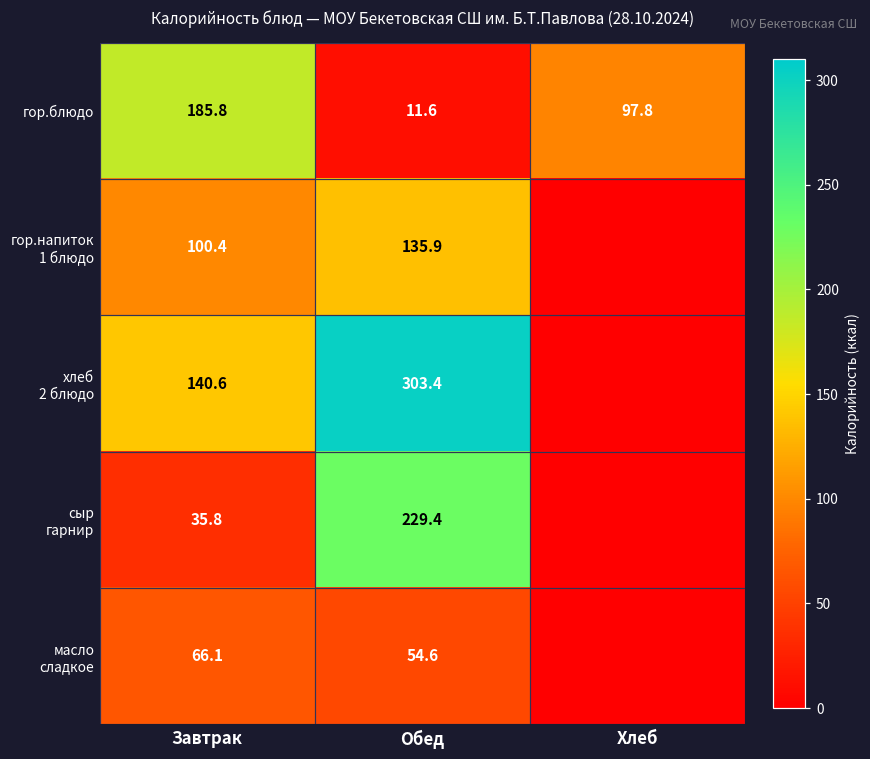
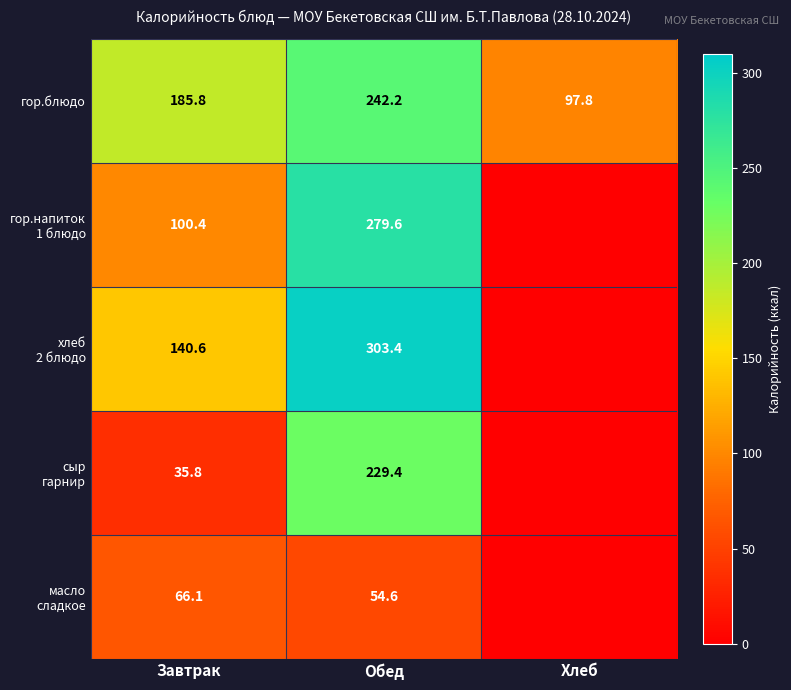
  {
    "гор.блюдо": {
      "Завтрак": 185.8,
-     "Обед": 11.6,
+     "Обед": 242.2,
      "Хлеб": 97.8
    },
    "гор.напиток 1 блюдо": {
      "Завтрак": 100.4,
-     "Обед": 135.9
+     "Обед": 279.6
    },
    "хлеб 2 блюдо": {
      "Завтрак": 140.6,
      "Обед": 303.4
    },
    "сыр гарнир": {
      "Завтрак": 35.8,
      "Обед": 229.4
    },
    "масло сладкое": {
      "Завтрак": 66.1,
      "Обед": 54.6
    }
  }
